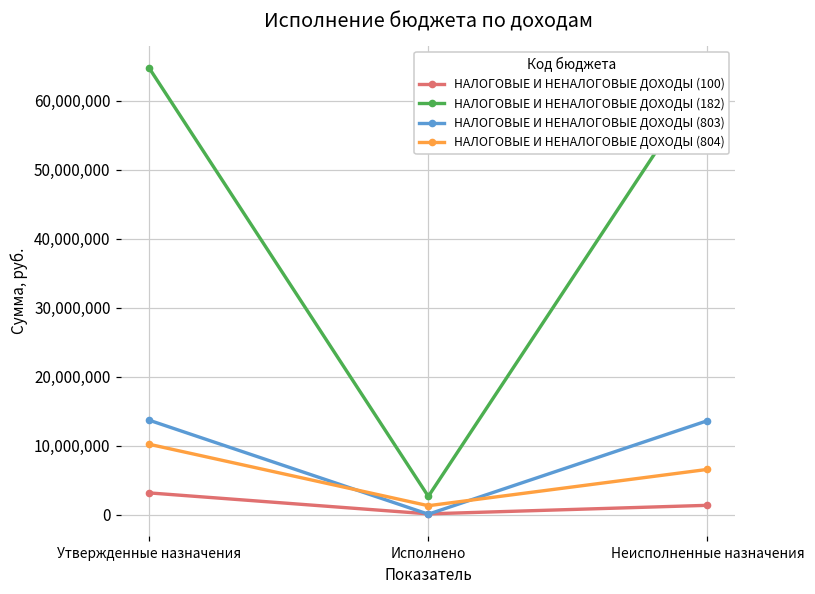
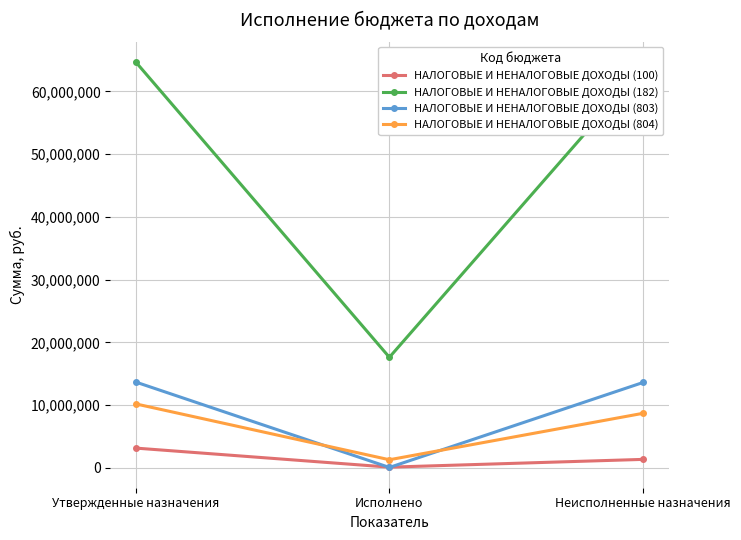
  {
    "НАЛОГОВЫЕ И НЕНАЛОГОВЫЕ ДОХОДЫ (100)": {
      "Утвержденные назначения": "3,000,000",
      "Неисполненные назначения": "1,000,000"
    },
    "НАЛОГОВЫЕ И НЕНАЛОГОВЫЕ ДОХОДЫ (182)": {
      "Утвержденные назначения": "65,000,000",
-     "Исполнено": "3,000,000"
+     "Исполнено": "18,000,000"
    },
    "НАЛОГОВЫЕ И НЕНАЛОГОВЫЕ ДОХОДЫ (803)": {
      "Утвержденные назначения": "14,000,000",
      "Неисполненные назначения": "14,000,000"
    },
    "НАЛОГОВЫЕ И НЕНАЛОГОВЫЕ ДОХОДЫ (804)": {
      "Утвержденные назначения": "10,000,000",
      "Исполнено": "1,000,000",
-     "Неисполненные назначения": "7,000,000"
+     "Неисполненные назначения": "9,000,000"
    }
  }
